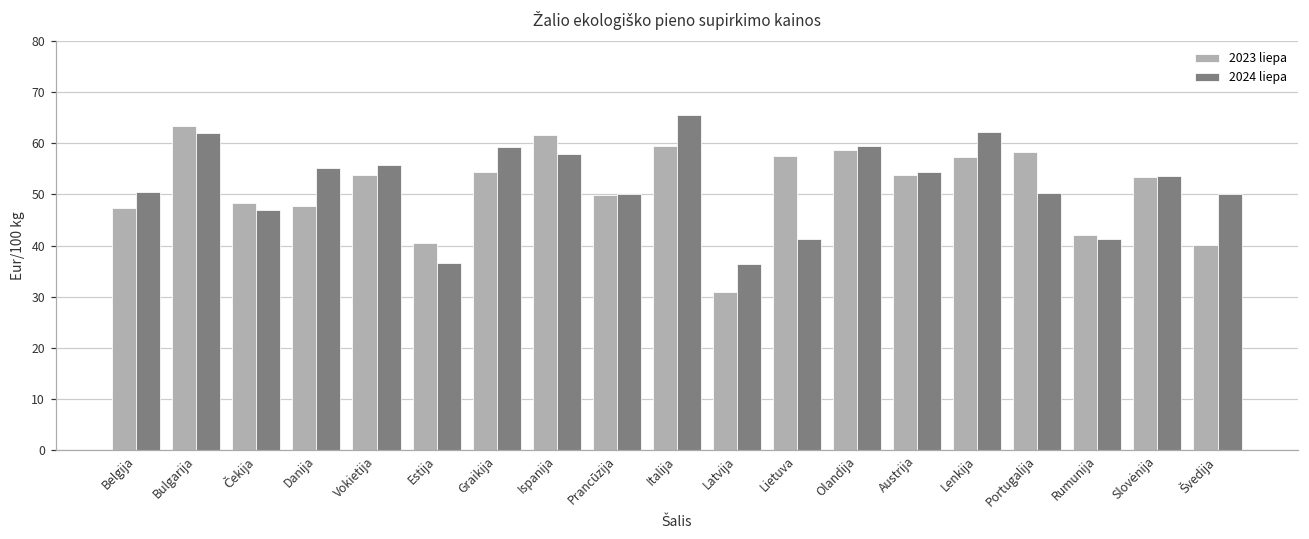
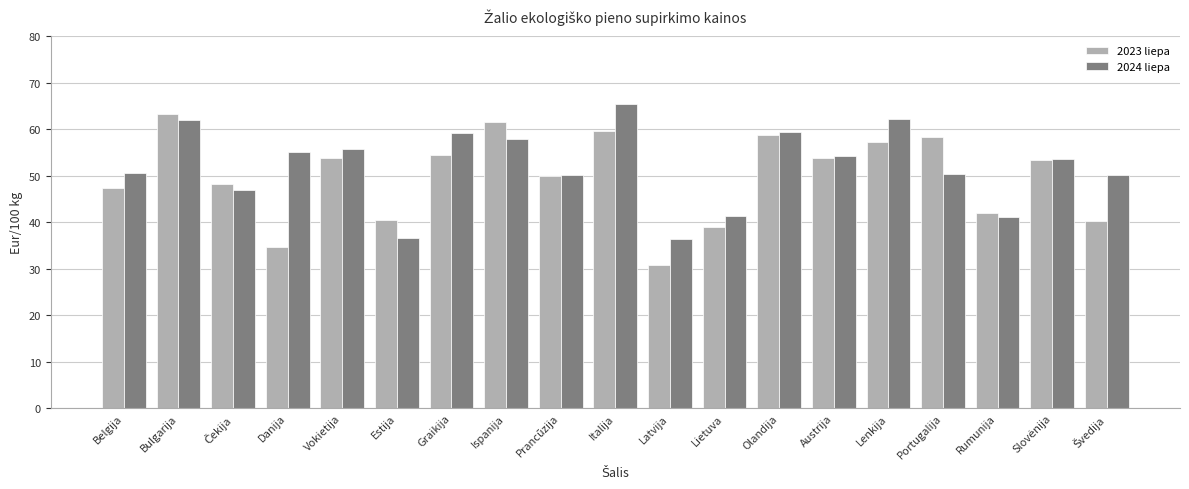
  {
    "2023 liepa": {
      "Belgija": 47,
      "Bulgarija": 63,
      "Čekija": 48,
-     "Danija": 48,
+     "Danija": 35,
      "Vokietija": 54,
      "Estija": 41,
      "Graikija": 54,
      "Ispanija": 62,
      "Prancūzija": 50,
      "Italija": 60,
      "Latvija": 31,
-     "Lietuva": 58,
+     "Lietuva": 39,
      "Olandija": 59,
      "Austrija": 54,
      "Lenkija": 57,
      "Portugalija": 58,
      "Rumunija": 42,
      "Slovėnija": 53,
      "Švedija": 40
    },
    "2024 liepa": {
      "Belgija": 51,
      "Bulgarija": 62,
      "Čekija": 47,
      "Danija": 55,
      "Vokietija": 56,
      "Estija": 37,
      "Graikija": 59,
      "Ispanija": 58,
      "Prancūzija": 50,
      "Italija": 66,
      "Latvija": 36,
      "Lietuva": 41,
      "Olandija": 60,
      "Austrija": 54,
      "Lenkija": 62,
      "Portugalija": 50,
      "Rumunija": 41,
      "Slovėnija": 54,
      "Švedija": 50
    }
  }
